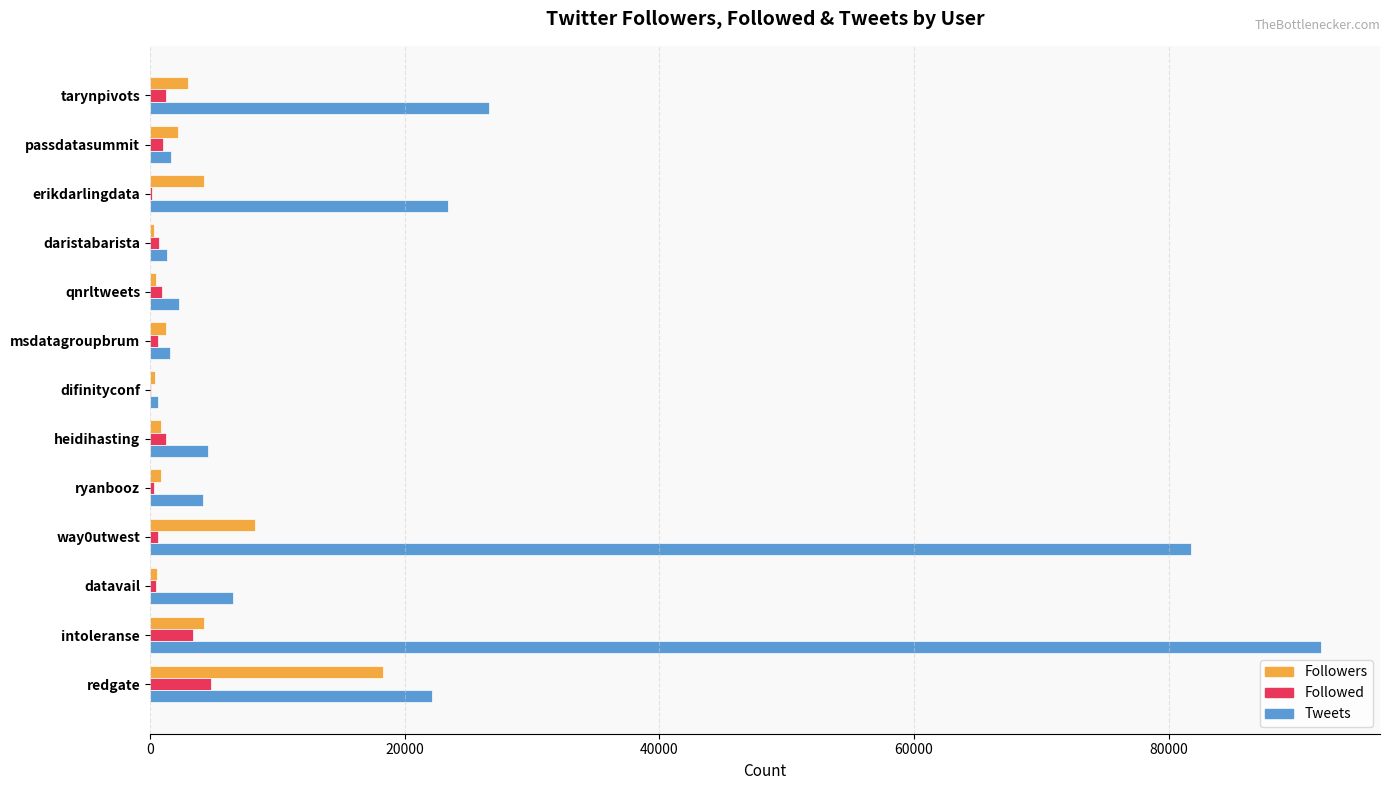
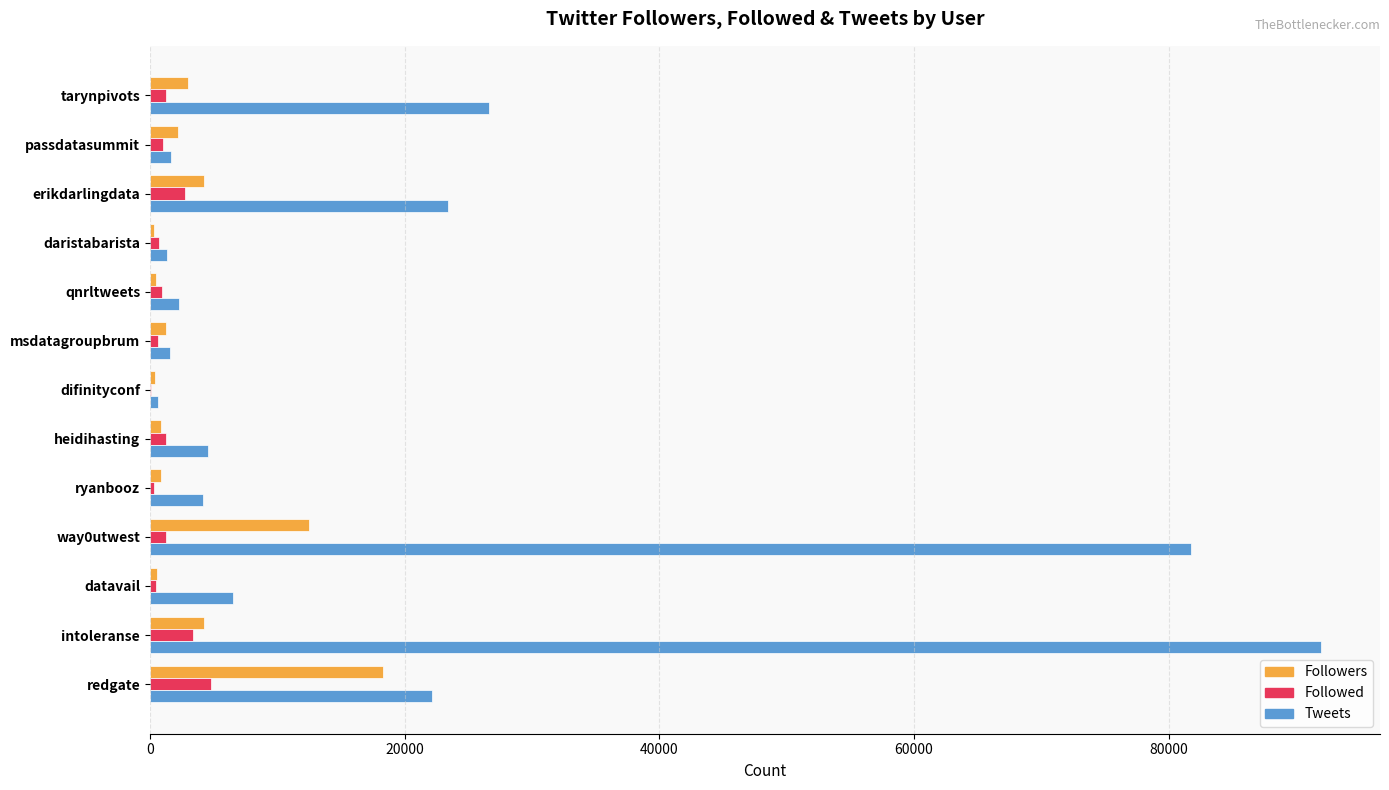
  {
    "Followers": {
      "tarynpivots": 3000,
      "passdatasummit": 2200,
      "erikdarlingdata": 4300,
      "daristabarista": 300,
      "qnrltweets": 500,
      "msdatagroupbrum": 1200,
      "difinityconf": 400,
      "heidihasting": 900,
      "ryanbooz": 900,
-     "way0utwest": 8300,
+     "way0utwest": 12500,
      "datavail": 600,
      "intoleranse": 4200,
      "redgate": 18300
    },
    "Followed": {
      "tarynpivots": 1200,
      "passdatasummit": 1000,
-     "erikdarlingdata": 100,
+     "erikdarlingdata": 2800,
      "daristabarista": 700,
      "qnrltweets": 900,
      "msdatagroupbrum": 600,
      "heidihasting": 1300,
      "ryanbooz": 300,
-     "way0utwest": 600,
+     "way0utwest": 1300,
      "datavail": 500,
      "intoleranse": 3400,
      "redgate": 4800
    },
    "Tweets": {
      "tarynpivots": 26600,
      "passdatasummit": 1700,
      "erikdarlingdata": 23400,
      "daristabarista": 1300,
      "qnrltweets": 2300,
      "msdatagroupbrum": 1600,
      "difinityconf": 600,
      "heidihasting": 4500,
      "ryanbooz": 4200,
      "way0utwest": 81800,
      "datavail": 6600,
      "intoleranse": 92000,
      "redgate": 22100
    }
  }
